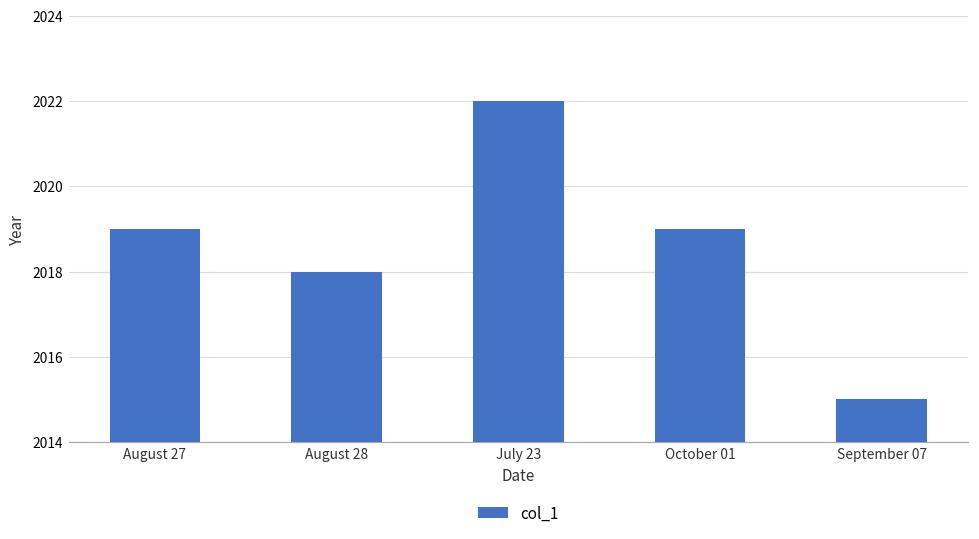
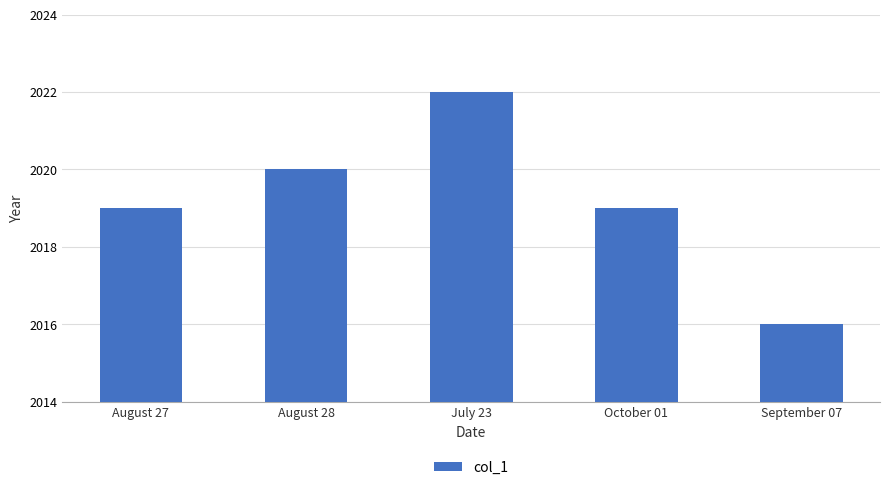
  {
    "August 27": 2019,
-   "August 28": 2018,
+   "August 28": 2020,
    "July 23": 2022,
    "October 01": 2019,
-   "September 07": 2015
+   "September 07": 2016
  }
